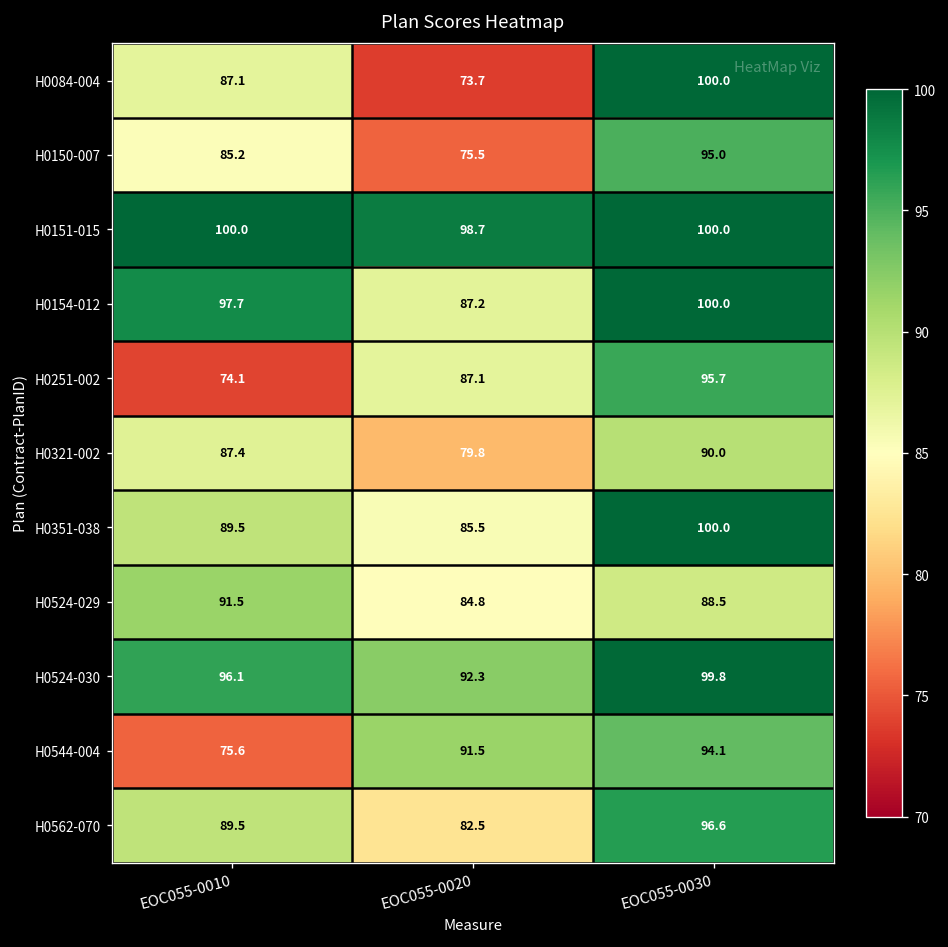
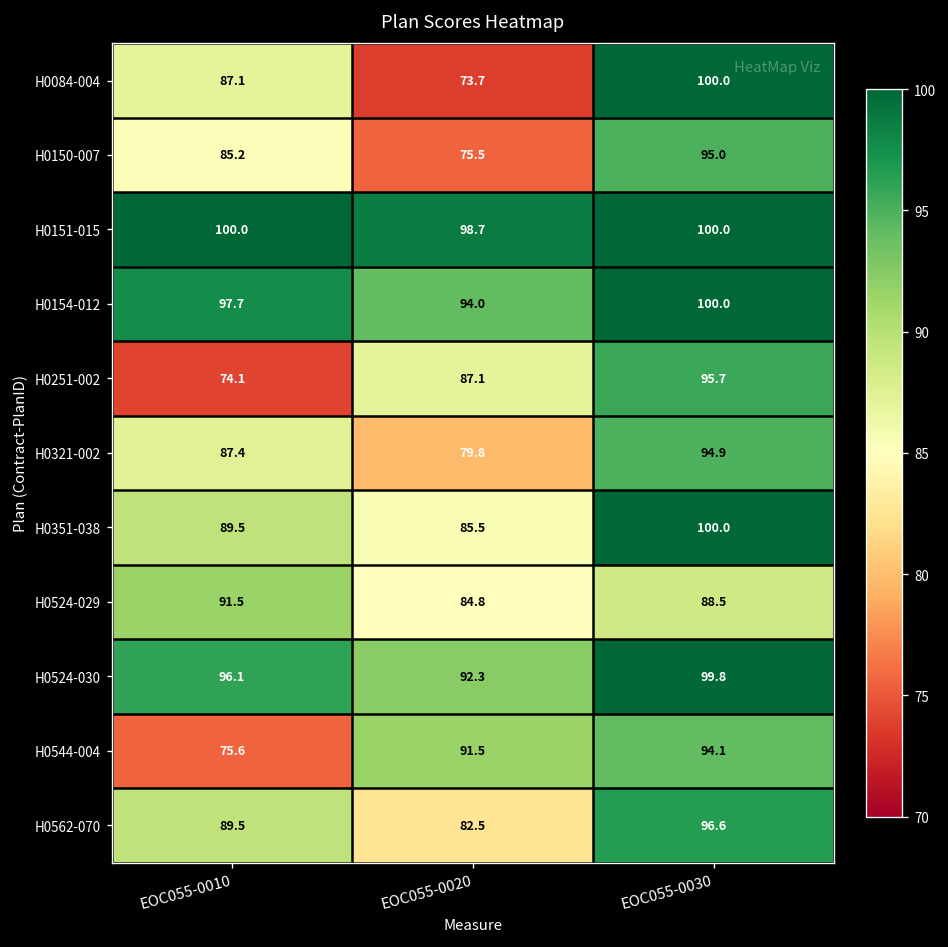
  {
    "H0154-012": {
-     "EOC055-0020": 87.2
+     "EOC055-0020": 94.0
    },
    "H0321-002": {
-     "EOC055-0030": 90.0
+     "EOC055-0030": 94.9
    }
  }
